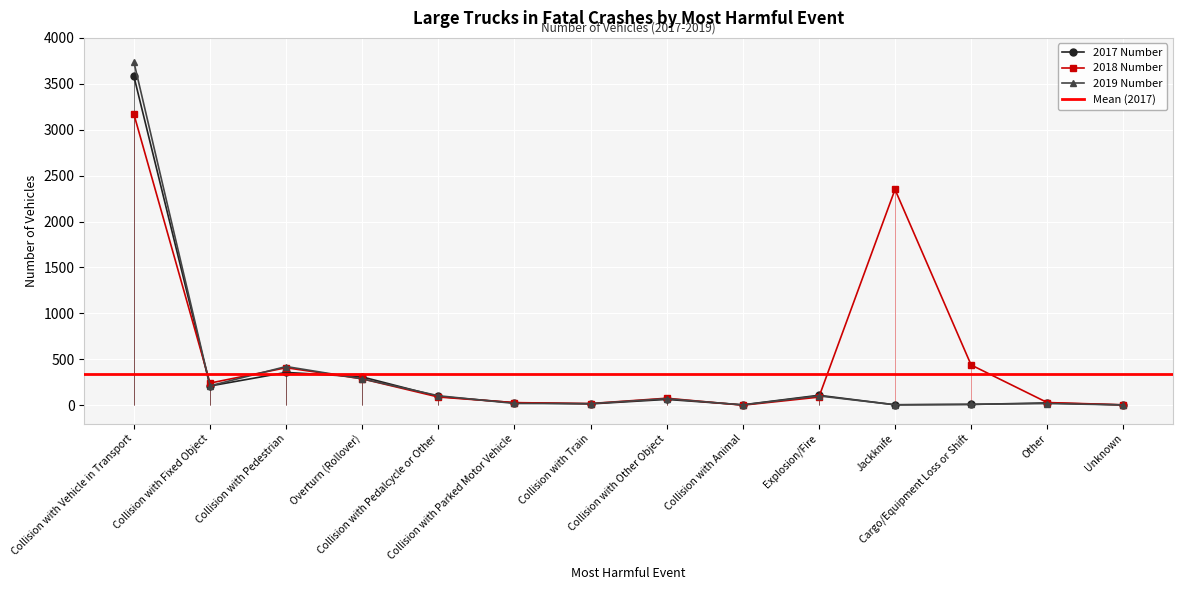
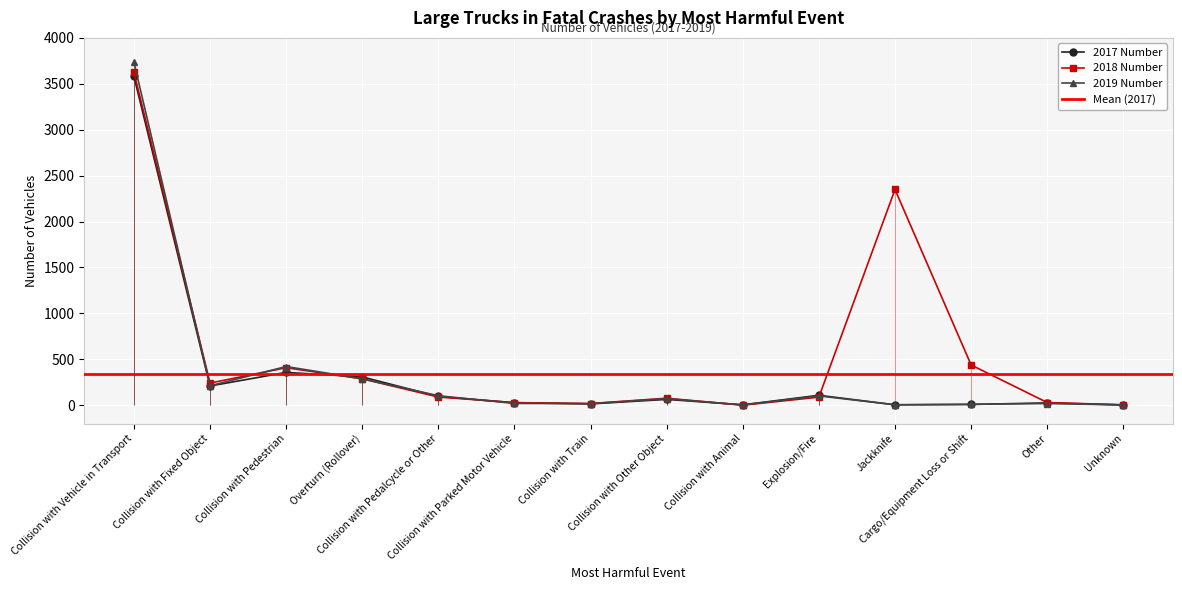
  {
    "2018 Number": {
-     "Collision with Vehicle in Transport": 3200,
+     "Collision with Vehicle in Transport": 3600,
      "Collision with Fixed Object": 200,
      "Jackknife": 2300,
      "Cargo/Equipment Loss or Shift": 400
    }
  }
